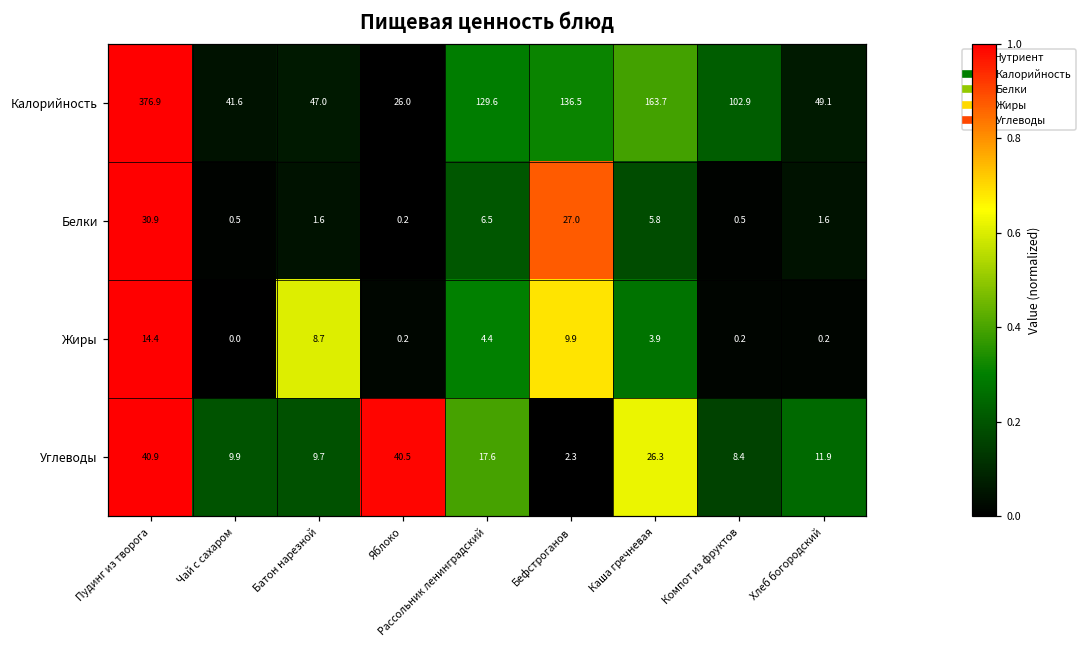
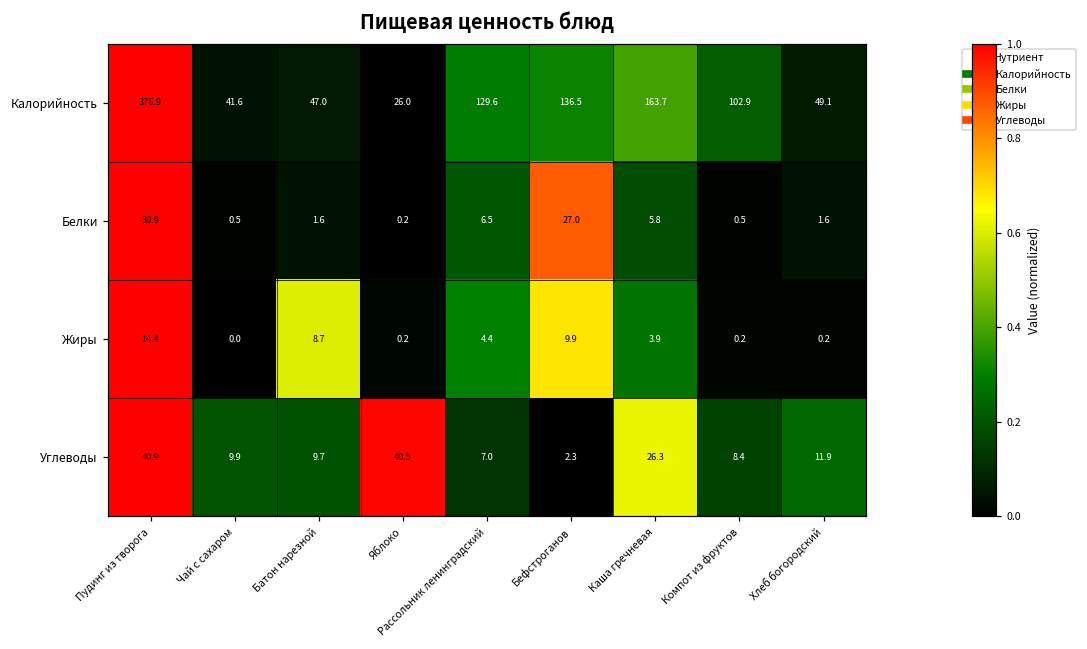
  {
    "Калорийность": {
      "Пудинг из творога": 376.9,
      "Чай с сахаром": 41.6,
      "Батон нарезной": 47.0,
      "Яблоко": 26.0,
      "Рассольник ленинградский": 129.6,
      "Бефстроганов": 136.5,
      "Каша гречневая": 163.7,
      "Компот из фруктов": 102.9,
      "Хлеб богородский": 49.1
    },
    "Белки": {
      "Пудинг из творога": 30.9,
      "Чай с сахаром": 0.5,
      "Батон нарезной": 1.6,
      "Яблоко": 0.2,
      "Рассольник ленинградский": 6.5,
      "Бефстроганов": 27.0,
      "Каша гречневая": 5.8,
      "Компот из фруктов": 0.5,
      "Хлеб богородский": 1.6
    },
    "Жиры": {
      "Пудинг из творога": 14.4,
      "Чай с сахаром": 0.0,
      "Батон нарезной": 8.7,
      "Яблоко": 0.2,
      "Рассольник ленинградский": 4.4,
      "Бефстроганов": 9.9,
      "Каша гречневая": 3.9,
      "Компот из фруктов": 0.2,
      "Хлеб богородский": 0.2
    },
    "Углеводы": {
      "Пудинг из творога": 40.9,
      "Чай с сахаром": 9.9,
      "Батон нарезной": 9.7,
      "Яблоко": 40.5,
-     "Рассольник ленинградский": 17.6,
+     "Рассольник ленинградский": 7.0,
      "Бефстроганов": 2.3,
      "Каша гречневая": 26.3,
      "Компот из фруктов": 8.4,
      "Хлеб богородский": 11.9
    }
  }
